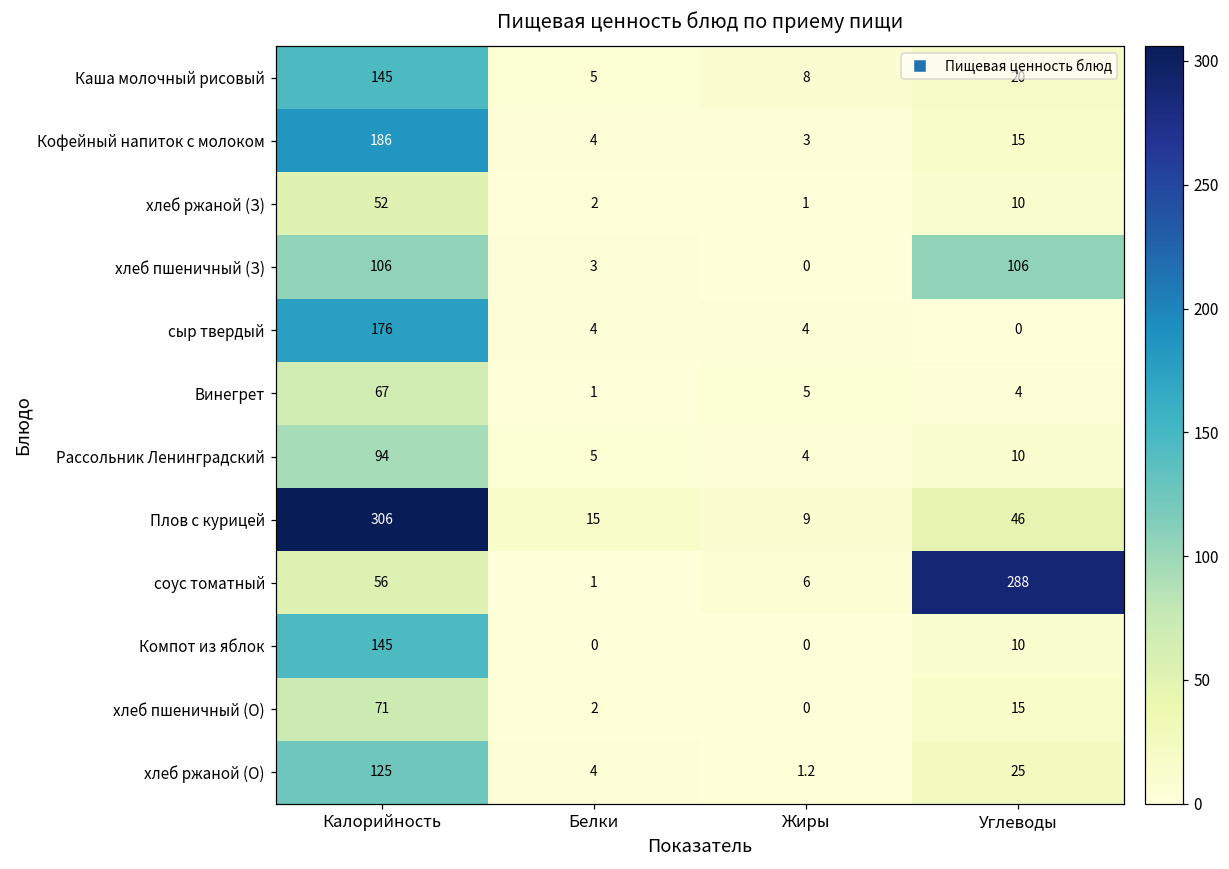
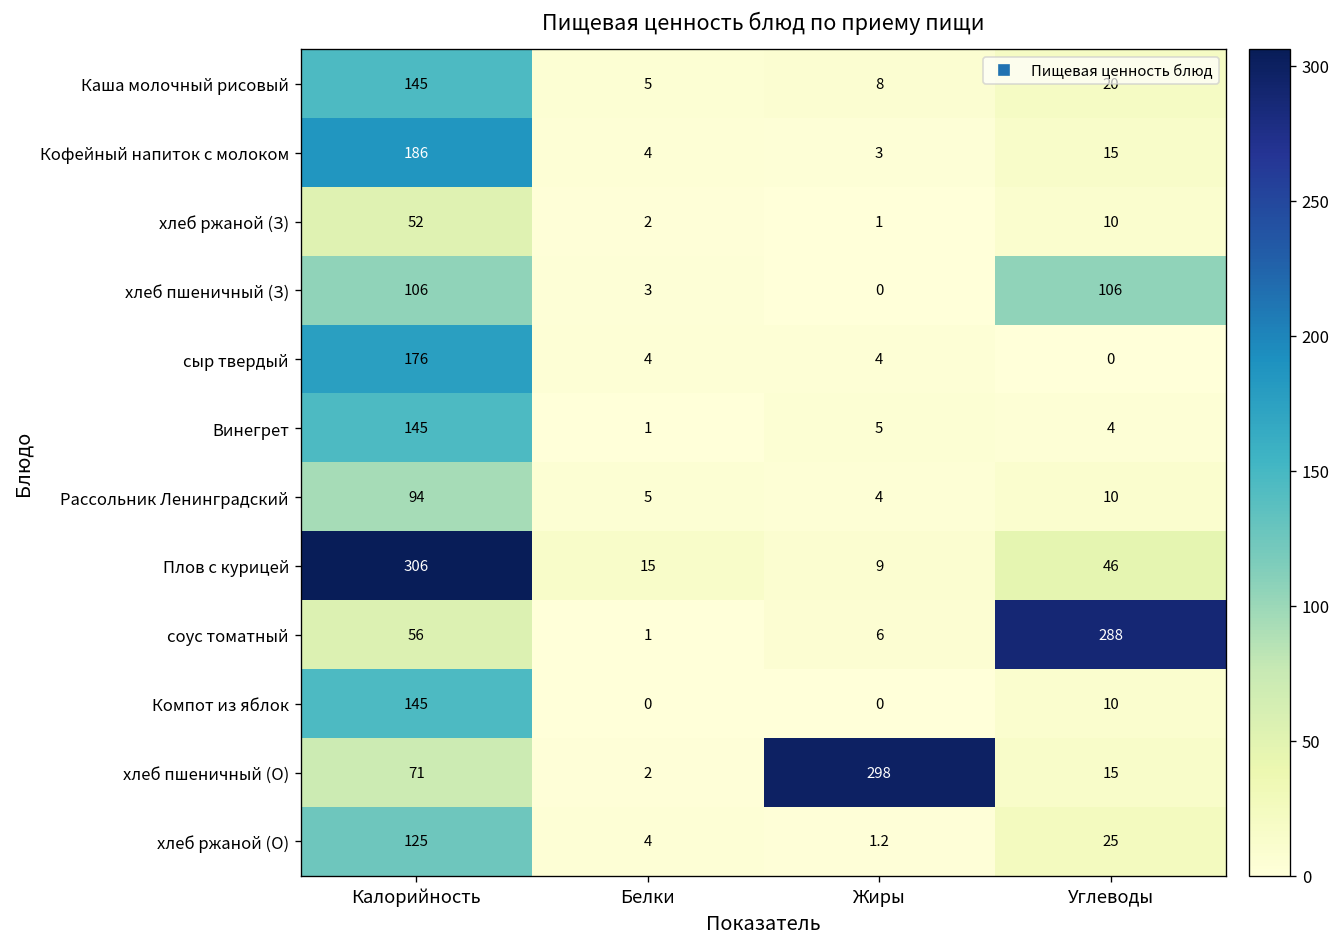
  {
    "Каша молочный рисовый": {
      "Калорийность": 145,
      "Белки": 5,
      "Жиры": 8
    },
    "Кофейный напиток с молоком": {
      "Калорийность": 186,
      "Белки": 4,
      "Жиры": 3,
      "Углеводы": 15
    },
    "хлеб ржаной (З)": {
      "Калорийность": 52,
      "Белки": 2,
      "Жиры": 1,
      "Углеводы": 10
    },
    "хлеб пшеничный (З)": {
      "Калорийность": 106,
      "Белки": 3,
      "Жиры": 0,
      "Углеводы": 106
    },
    "сыр твердый": {
      "Калорийность": 176,
      "Белки": 4,
      "Жиры": 4,
      "Углеводы": 0
    },
    "Винегрет": {
-     "Калорийность": 67,
+     "Калорийность": 145,
      "Белки": 1,
      "Жиры": 5,
      "Углеводы": 4
    },
    "Рассольник Ленинградский": {
      "Калорийность": 94,
      "Белки": 5,
      "Жиры": 4,
      "Углеводы": 10
    },
    "Плов с курицей": {
      "Калорийность": 306,
      "Белки": 15,
      "Жиры": 9,
      "Углеводы": 46
    },
    "соус томатный": {
      "Калорийность": 56,
      "Белки": 1,
      "Жиры": 6,
      "Углеводы": 288
    },
    "Компот из яблок": {
      "Калорийность": 145,
      "Белки": 0,
      "Жиры": 0,
      "Углеводы": 10
    },
    "хлеб пшеничный (О)": {
      "Калорийность": 71,
      "Белки": 2,
-     "Жиры": 0,
+     "Жиры": 298,
      "Углеводы": 15
    },
    "хлеб ржаной (О)": {
      "Калорийность": 125,
      "Белки": 4,
      "Жиры": 1.2,
      "Углеводы": 25
    }
  }
